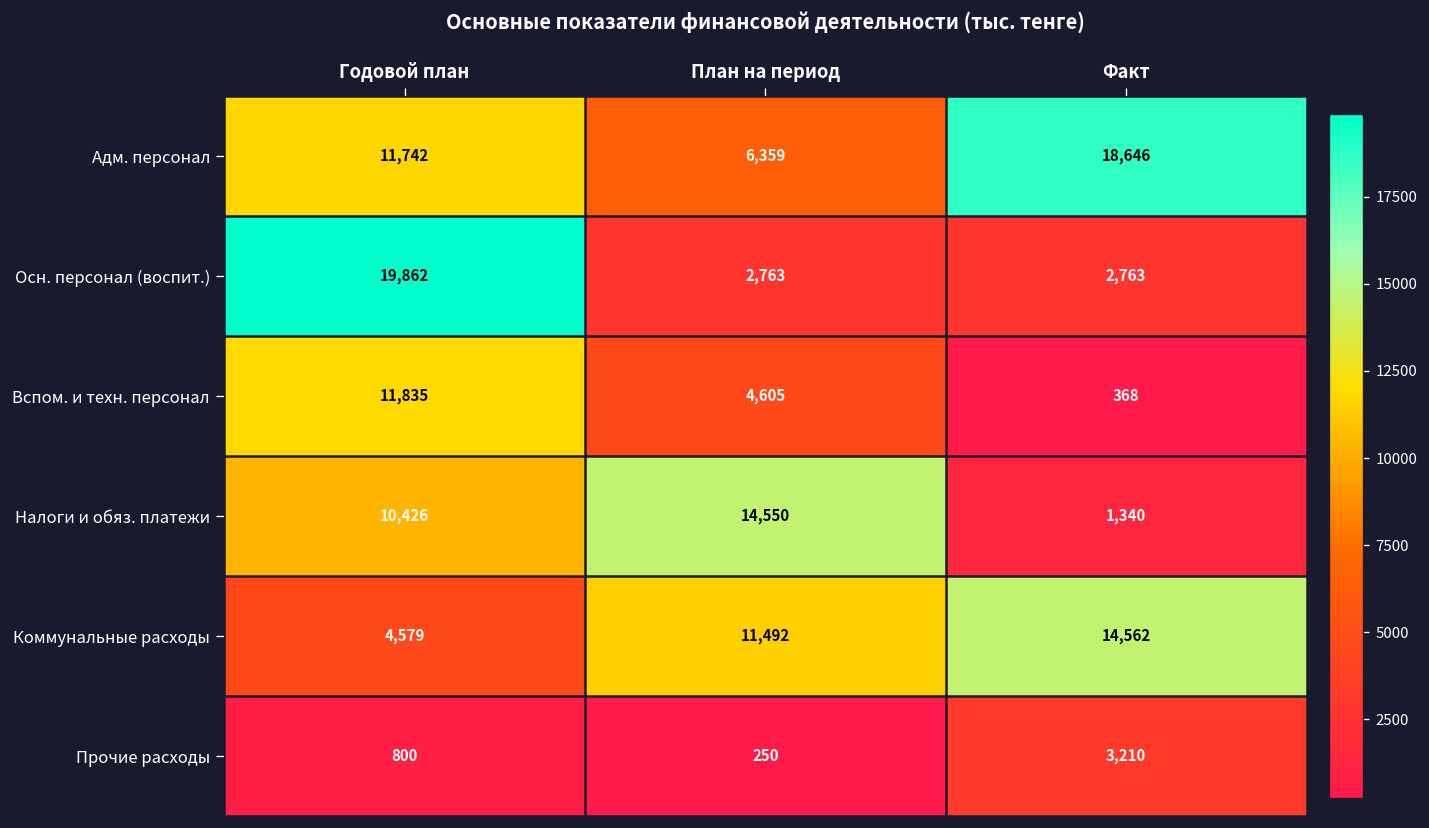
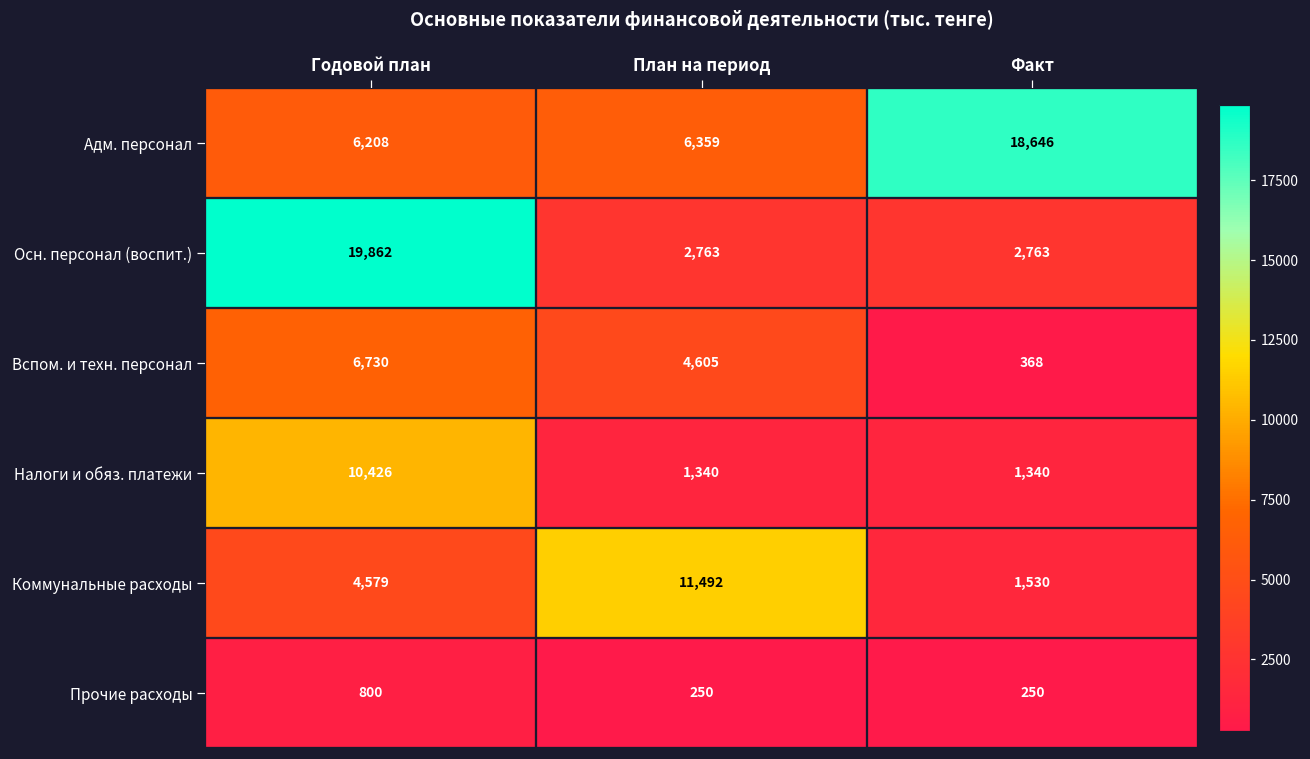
  {
    "Адм. персонал": {
-     "Годовой план": "11,742",
+     "Годовой план": "6,208",
      "План на период": "6,359",
      "Факт": "18,646"
    },
    "Осн. персонал (воспит.)": {
      "Годовой план": "19,862",
      "План на период": "2,763",
      "Факт": "2,763"
    },
    "Вспом. и техн. персонал": {
-     "Годовой план": "11,835",
+     "Годовой план": "6,730",
      "План на период": "4,605",
      "Факт": "368"
    },
    "Налоги и обяз. платежи": {
      "Годовой план": "10,426",
-     "План на период": "14,550",
+     "План на период": "1,340",
      "Факт": "1,340"
    },
    "Коммунальные расходы": {
      "Годовой план": "4,579",
      "План на период": "11,492",
-     "Факт": "14,562"
+     "Факт": "1,530"
    },
    "Прочие расходы": {
      "Годовой план": "800",
      "План на период": "250",
-     "Факт": "3,210"
+     "Факт": "250"
    }
  }
